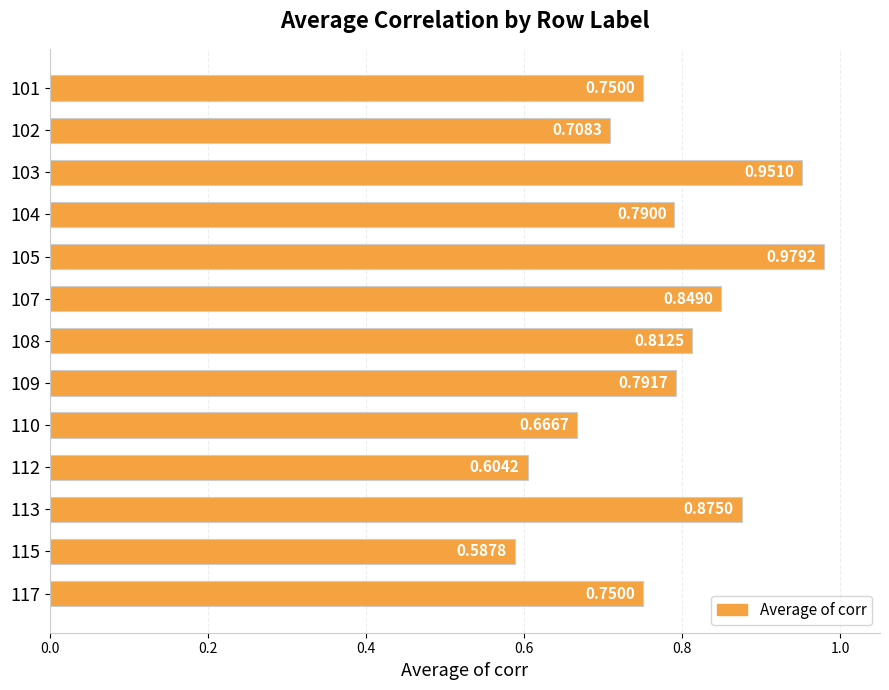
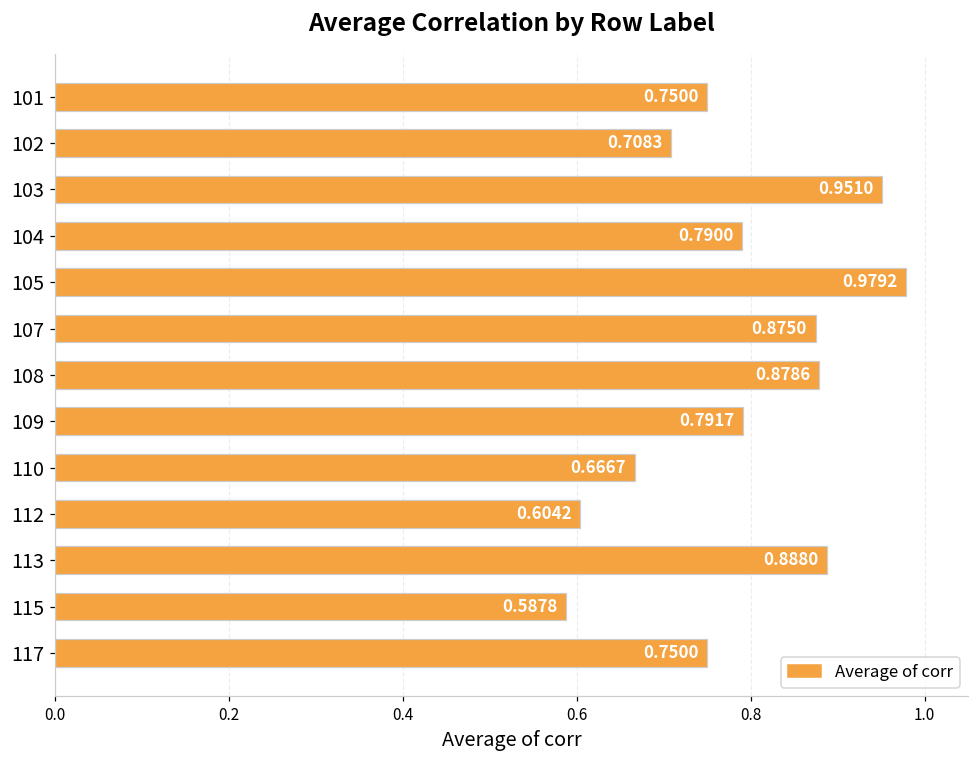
  {
    "101": 0.7500,
    "102": 0.7083,
    "103": 0.9510,
    "104": 0.7900,
    "105": 0.9792,
-   "107": 0.8490,
-   "108": 0.8125,
+   "107": 0.8750,
+   "108": 0.8786,
    "109": 0.7917,
    "110": 0.6667,
    "112": 0.6042,
-   "113": 0.8750,
+   "113": 0.8880,
    "115": 0.5878,
    "117": 0.7500
  }
